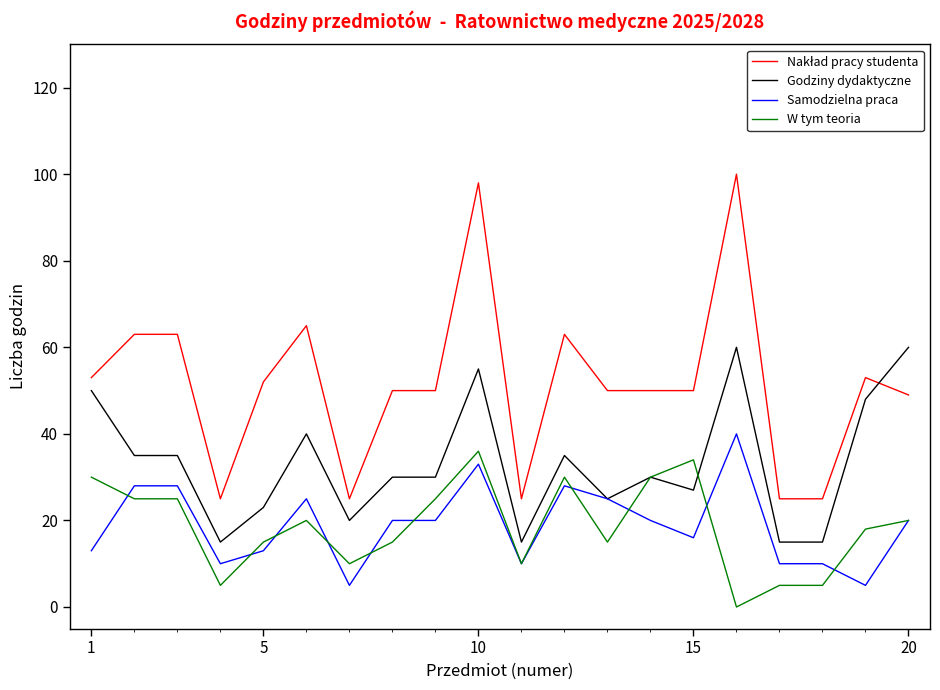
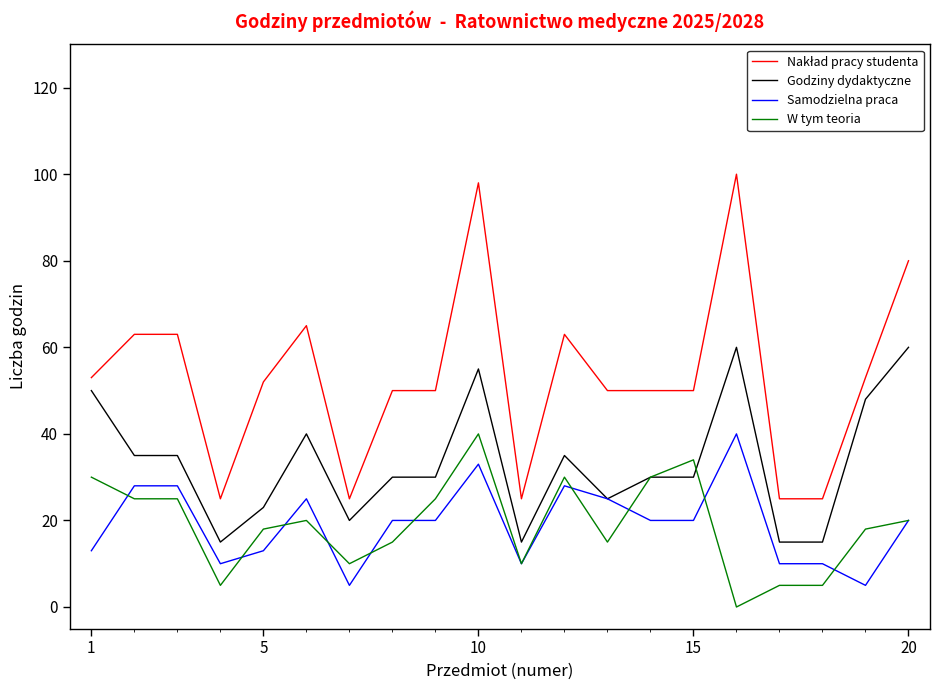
  {
    "Nakład pracy studenta": {
      "1": 53,
      "5": 52,
      "10": 98,
      "15": 50,
-     "20": 49
+     "20": 80
    },
    "Godziny dydaktyczne": {
      "1": 50,
      "5": 23,
      "10": 55,
-     "15": 27,
+     "15": 30,
      "20": 60
    },
    "Samodzielna praca": {
      "1": 13,
      "5": 13,
      "10": 33,
-     "15": 16
+     "15": 20
    },
    "W tym teoria": {
      "1": 30,
-     "5": 15,
-     "10": 36,
+     "5": 18,
+     "10": 40,
      "15": 34
    }
  }
